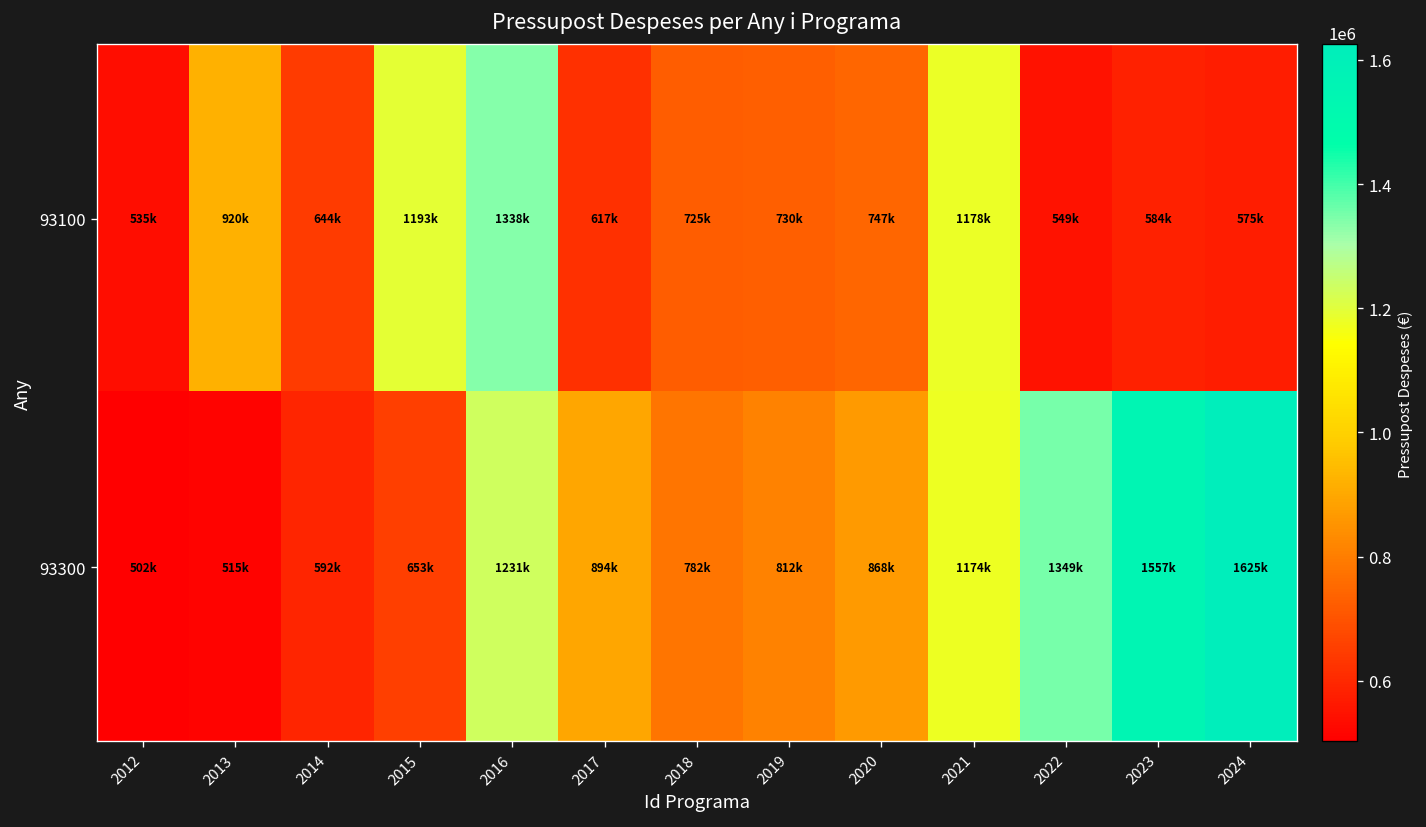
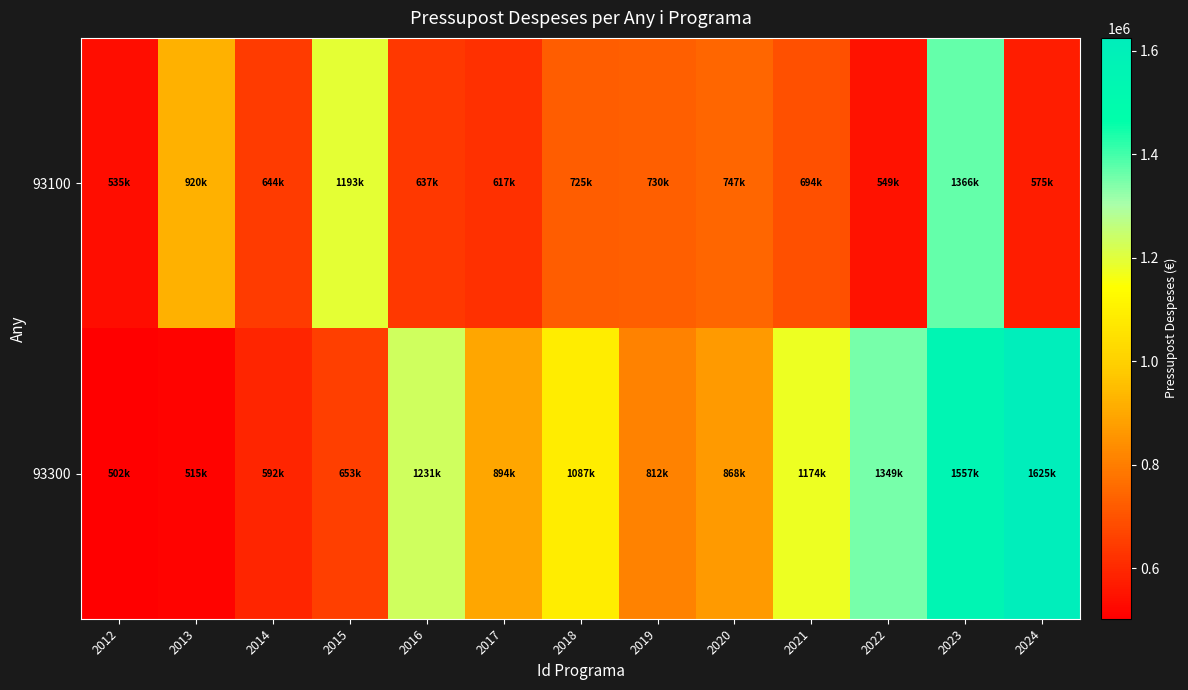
  {
    "93100": {
      "2012": "535k",
      "2013": "920k",
      "2014": "644k",
      "2015": "1193k",
-     "2016": "1338k",
+     "2016": "637k",
      "2017": "617k",
      "2018": "725k",
      "2019": "730k",
      "2020": "747k",
-     "2021": "1178k",
+     "2021": "694k",
      "2022": "549k",
-     "2023": "584k",
+     "2023": "1366k",
      "2024": "575k"
    },
    "93300": {
      "2012": "502k",
      "2013": "515k",
      "2014": "592k",
      "2015": "653k",
      "2016": "1231k",
      "2017": "894k",
-     "2018": "782k",
+     "2018": "1087k",
      "2019": "812k",
      "2020": "868k",
      "2021": "1174k",
      "2022": "1349k",
      "2023": "1557k",
      "2024": "1625k"
    }
  }
